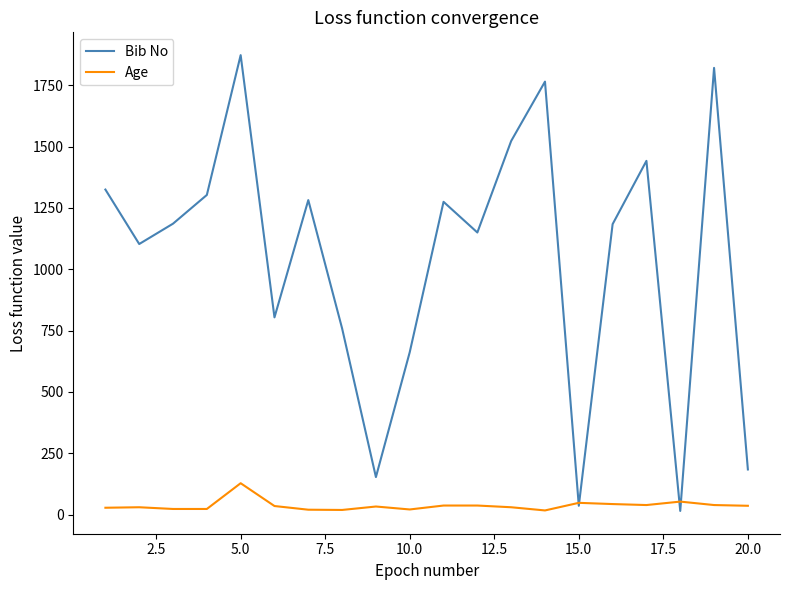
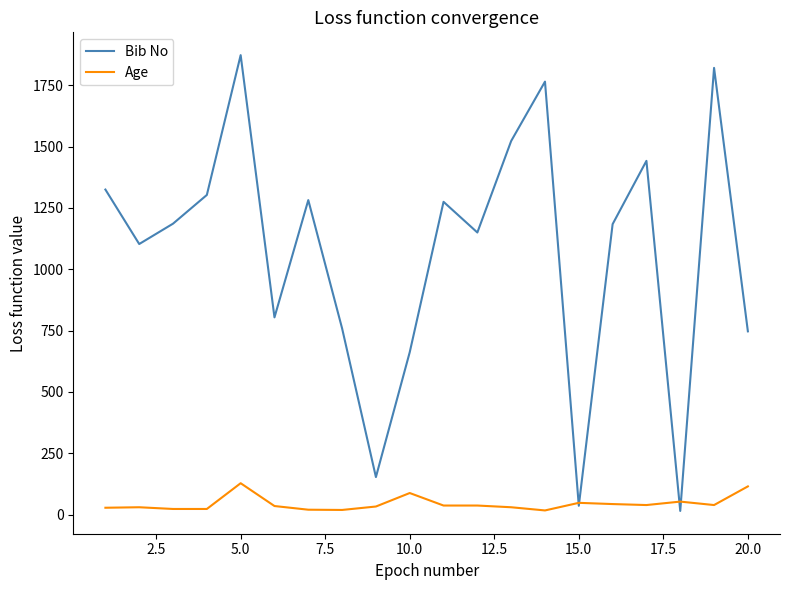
  {
    "Bib No": {
      "5.0": 1870,
      "10.0": 660,
      "15.0": 40,
-     "20.0": 180
+     "20.0": 750
    },
    "Age": {
      "5.0": 130,
-     "10.0": 20,
+     "10.0": 90,
      "15.0": 50,
-     "20.0": 40
+     "20.0": 120
    }
  }
